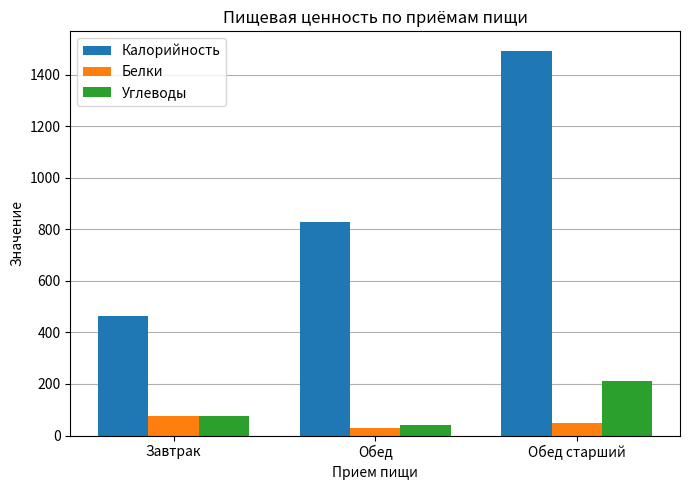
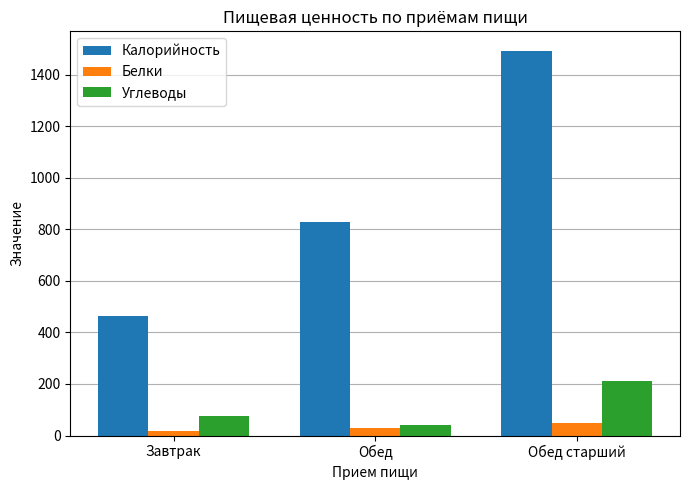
  {
    "Калорийность": {
      "Завтрак": 460,
      "Обед": 830,
      "Обед старший": 1490
    },
    "Белки": {
-     "Завтрак": 80,
+     "Завтрак": 20,
      "Обед": 30,
      "Обед старший": 50
    },
    "Углеводы": {
      "Завтрак": 80,
      "Обед": 40,
      "Обед старший": 210
    }
  }
